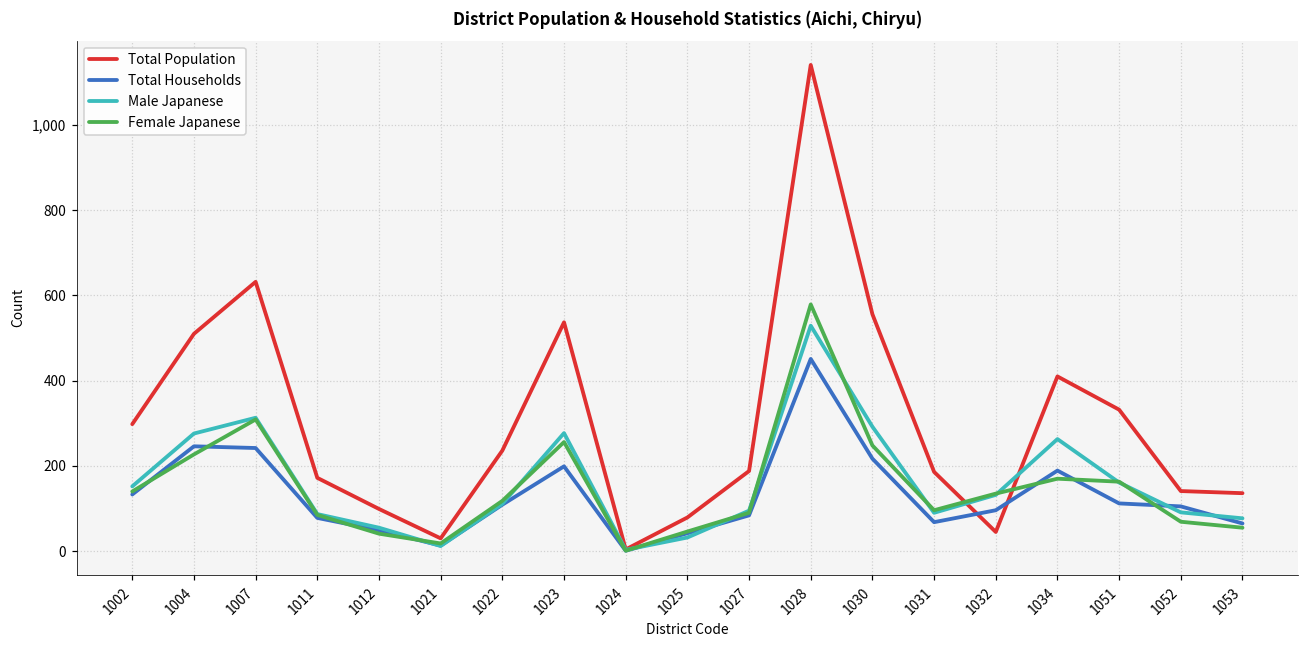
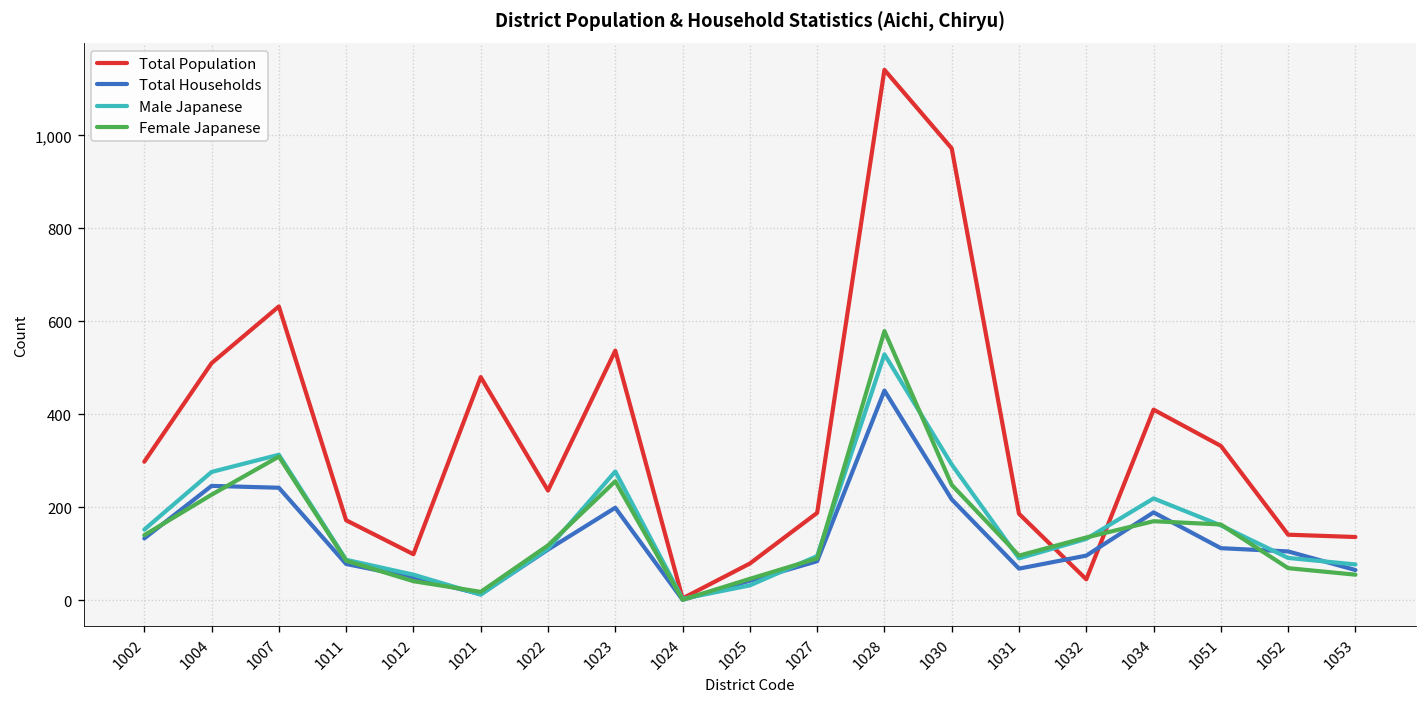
  {
    "Total Population": {
      "1002": "300",
      "1004": "510",
      "1007": "630",
      "1011": "170",
      "1012": "100",
-     "1021": "30",
+     "1021": "480",
      "1022": "240",
      "1023": "540",
      "1025": "80",
      "1027": "190",
      "1028": "1,140",
-     "1030": "560",
+     "1030": "970",
      "1031": "190",
      "1032": "50",
      "1034": "410",
      "1051": "330",
      "1052": "140",
      "1053": "140"
    },
    "Total Households": {
      "1002": "130",
      "1004": "250",
      "1007": "240",
      "1011": "80",
      "1023": "200",
      "1028": "450",
      "1030": "220",
      "1031": "70",
      "1032": "100",
      "1034": "190",
      "1051": "110",
      "1052": "110",
      "1053": "70"
    },
    "Male Japanese": {
      "1002": "150",
      "1004": "280",
      "1023": "280",
      "1025": "30",
      "1028": "530",
      "1030": "290",
-     "1034": "260",
+     "1034": "220",
      "1052": "90",
      "1053": "80"
    },
    "Female Japanese": {
      "1002": "140",
      "1004": "230",
      "1012": "40",
      "1022": "120",
      "1023": "260",
      "1028": "580",
      "1030": "250",
      "1034": "170",
      "1052": "70",
      "1053": "60"
    }
  }
